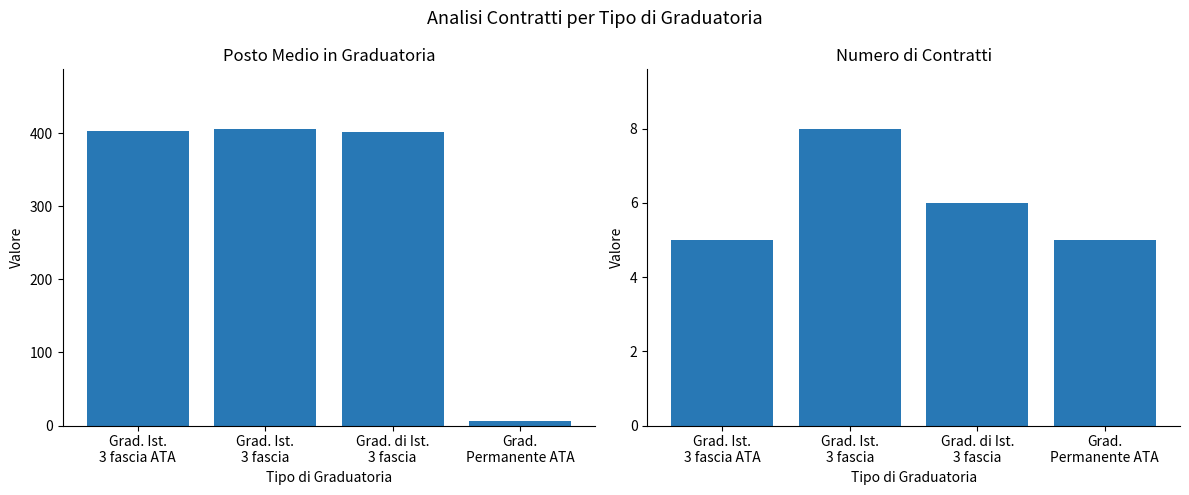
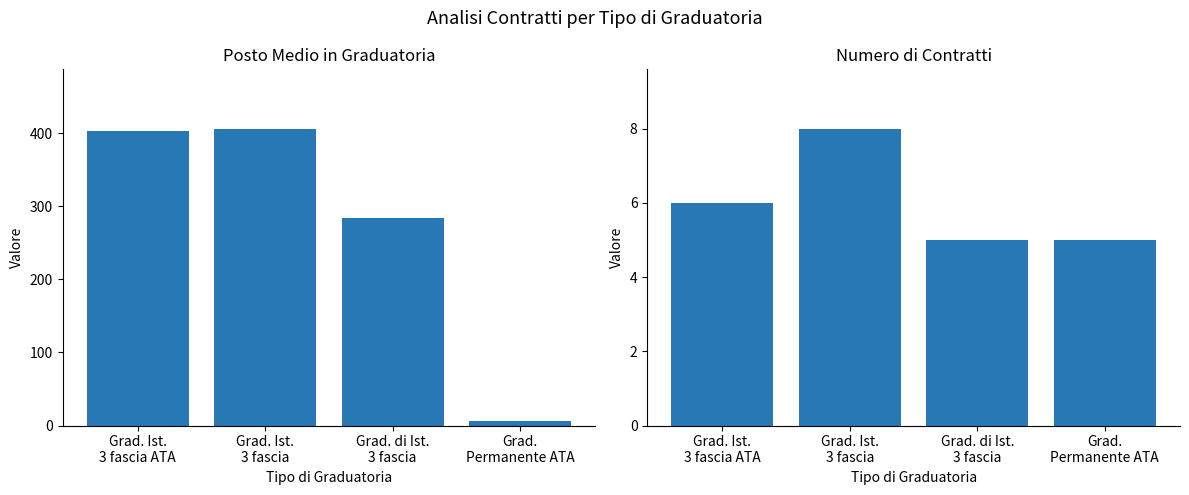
  {
    "Posto Medio in Graduatoria": {
      "Grad. Ist. 3 fascia ATA": 400,
      "Grad. Ist. 3 fascia": 410,
-     "Grad. di Ist. 3 fascia": 400,
+     "Grad. di Ist. 3 fascia": 280,
      "Grad. Permanente ATA": 10
    },
    "Numero di Contratti": {
-     "Grad. Ist. 3 fascia ATA": 5,
+     "Grad. Ist. 3 fascia ATA": 6,
      "Grad. Ist. 3 fascia": 8,
-     "Grad. di Ist. 3 fascia": 6,
+     "Grad. di Ist. 3 fascia": 5,
      "Grad. Permanente ATA": 5
    }
  }
